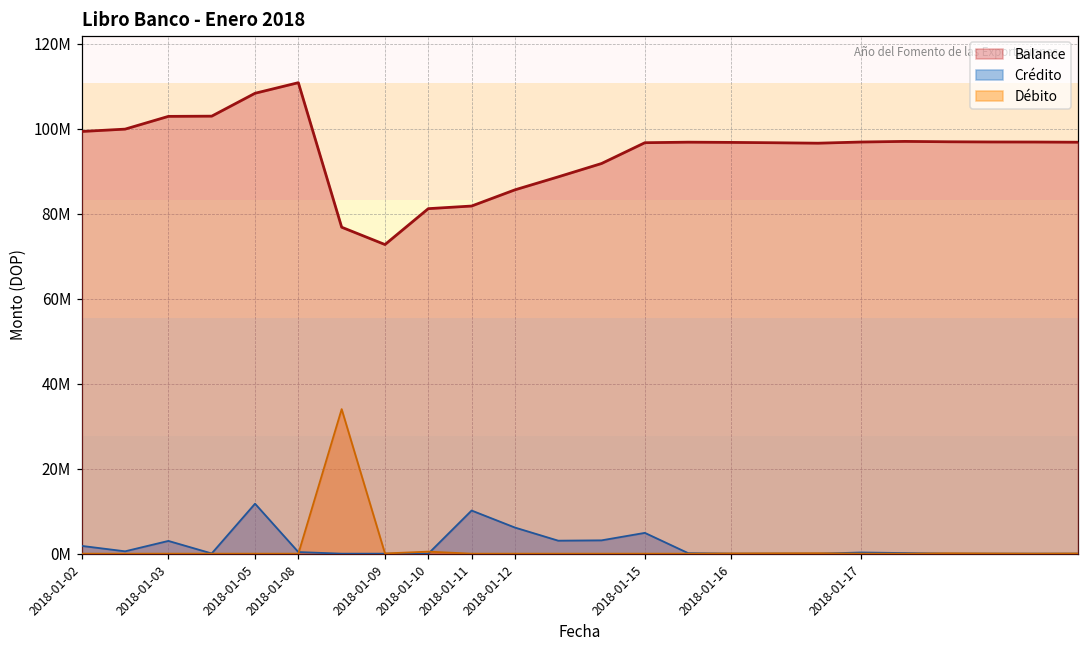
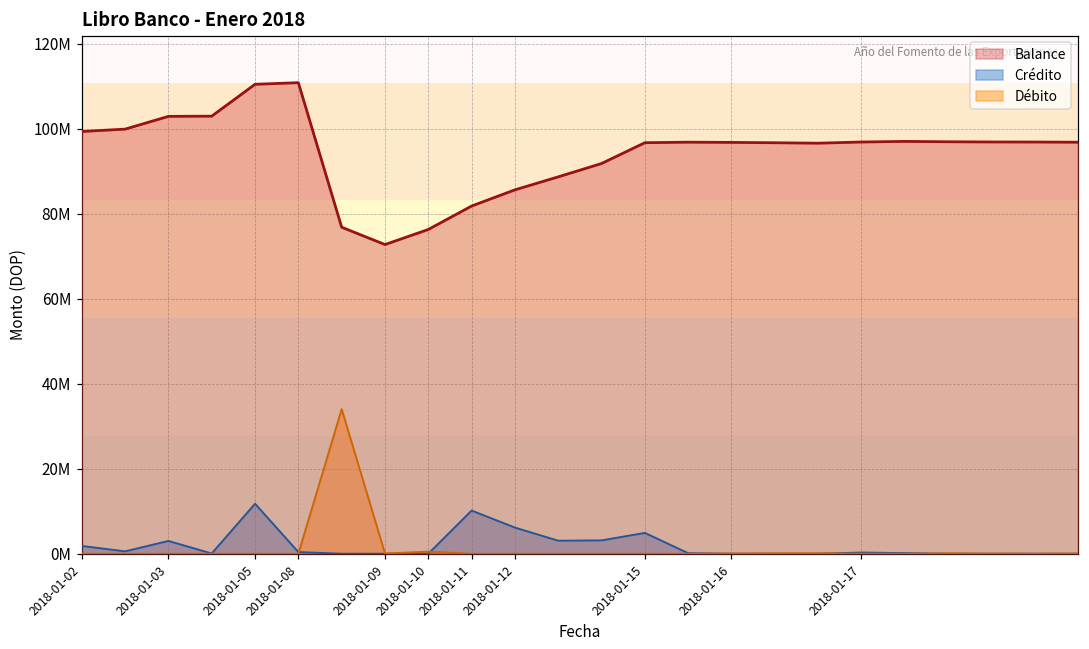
  {
    "Balance": {
-     "2018-01-05": 108000000,
+     "2018-01-05": 110000000,
      "2018-01-09": 73000000,
-     "2018-01-10": 81000000,
+     "2018-01-10": 76000000,
      "2018-01-11": 82000000
    },
    "Crédito": {
      "2018-01-05": 12000000,
      "2018-01-11": 10000000
    },
    "Débito": {
      "2018-01-05": 0,
      "2018-01-11": 0
    }
  }
